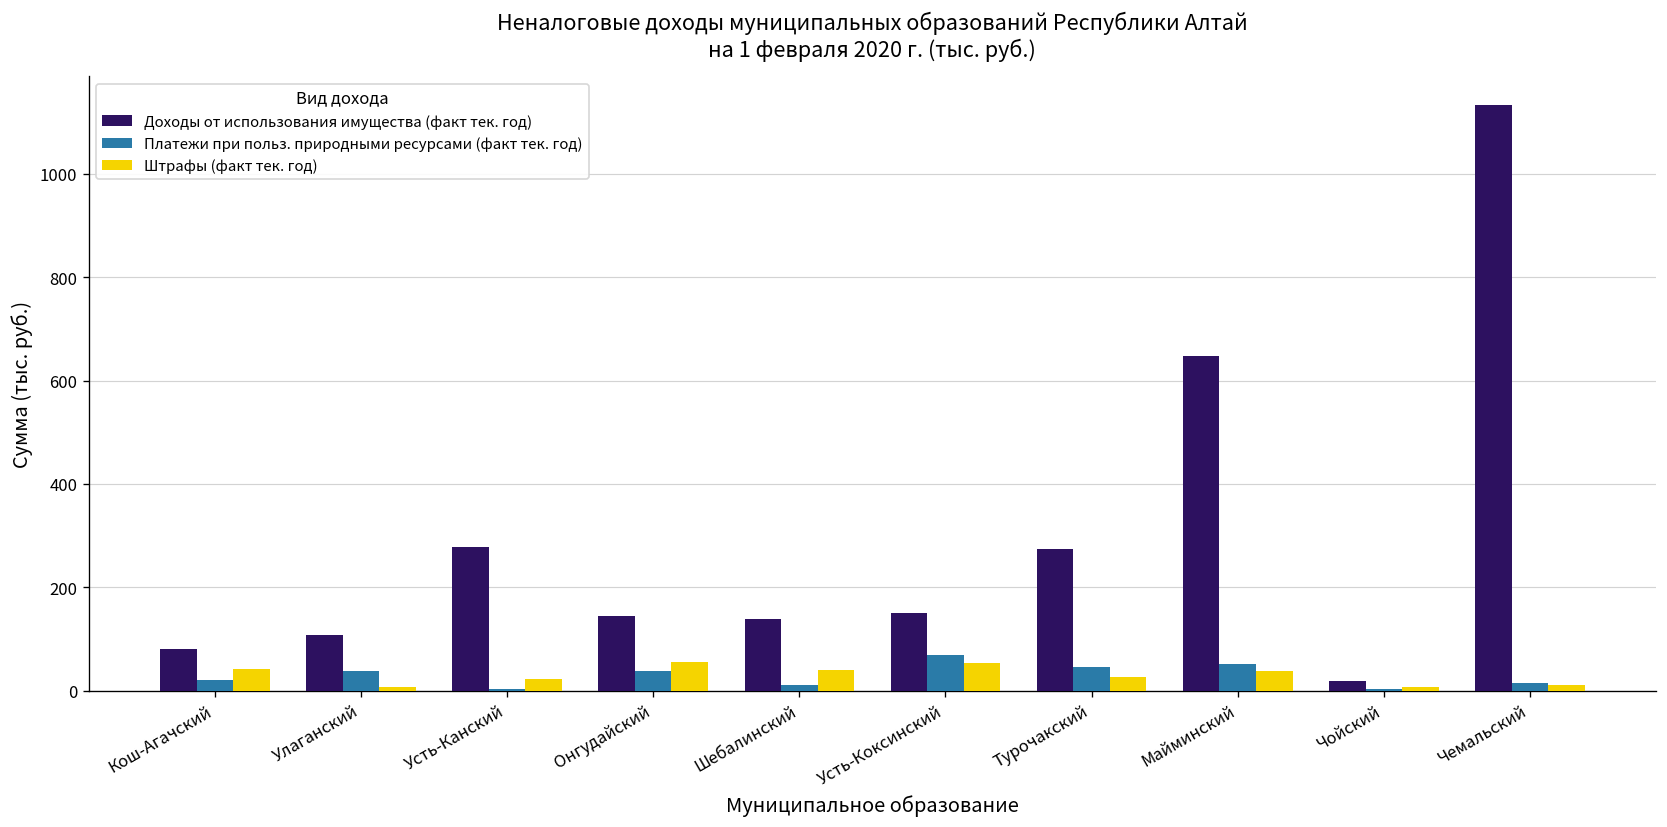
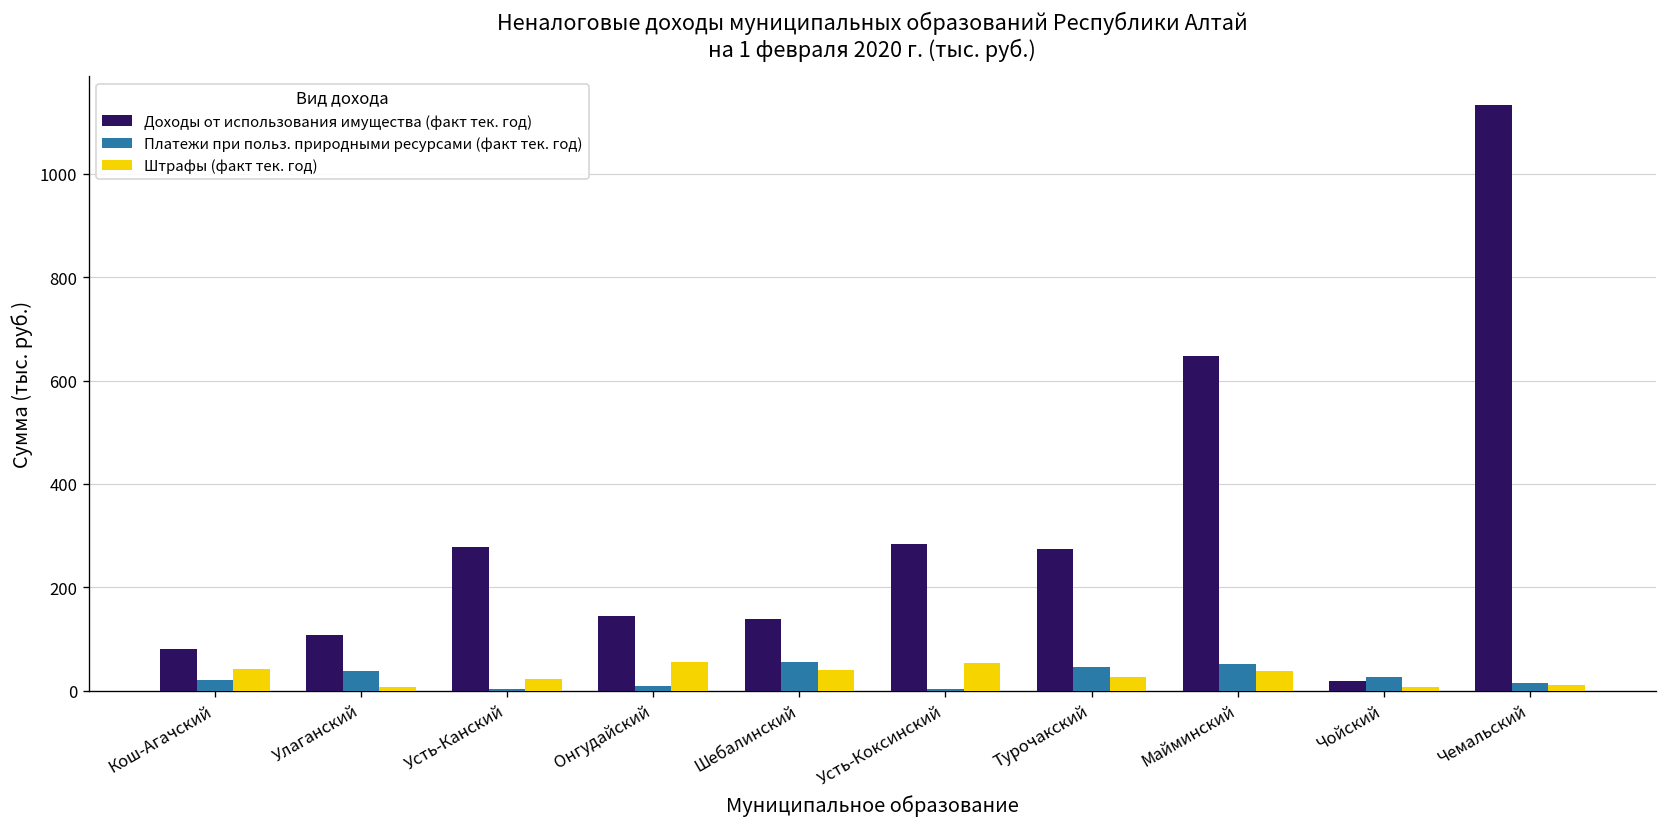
  {
    "Доходы от использования имущества (факт тек. год)": {
      "Кош-Агачский": 80,
      "Улаганский": 110,
      "Усть-Канский": 280,
      "Онгудайский": 140,
      "Шебалинский": 140,
-     "Усть-Коксинский": 150,
+     "Усть-Коксинский": 280,
      "Турочакский": 270,
      "Майминский": 650,
      "Чойский": 20,
      "Чемальский": 1130
    },
    "Платежи при польз. природными ресурсами (факт тек. год)": {
      "Кош-Агачский": 20,
      "Улаганский": 40,
-     "Онгудайский": 40,
-     "Шебалинский": 10,
-     "Усть-Коксинский": 70,
+     "Онгудайский": 10,
+     "Шебалинский": 60,
+     "Усть-Коксинский": 0,
      "Турочакский": 40,
      "Майминский": 50,
-     "Чойский": 0,
+     "Чойский": 30,
      "Чемальский": 20
    },
    "Штрафы (факт тек. год)": {
      "Кош-Агачский": 40,
      "Улаганский": 10,
      "Усть-Канский": 20,
      "Онгудайский": 60,
      "Шебалинский": 40,
      "Усть-Коксинский": 50,
      "Турочакский": 30,
      "Майминский": 40,
      "Чойский": 10,
      "Чемальский": 10
    }
  }
